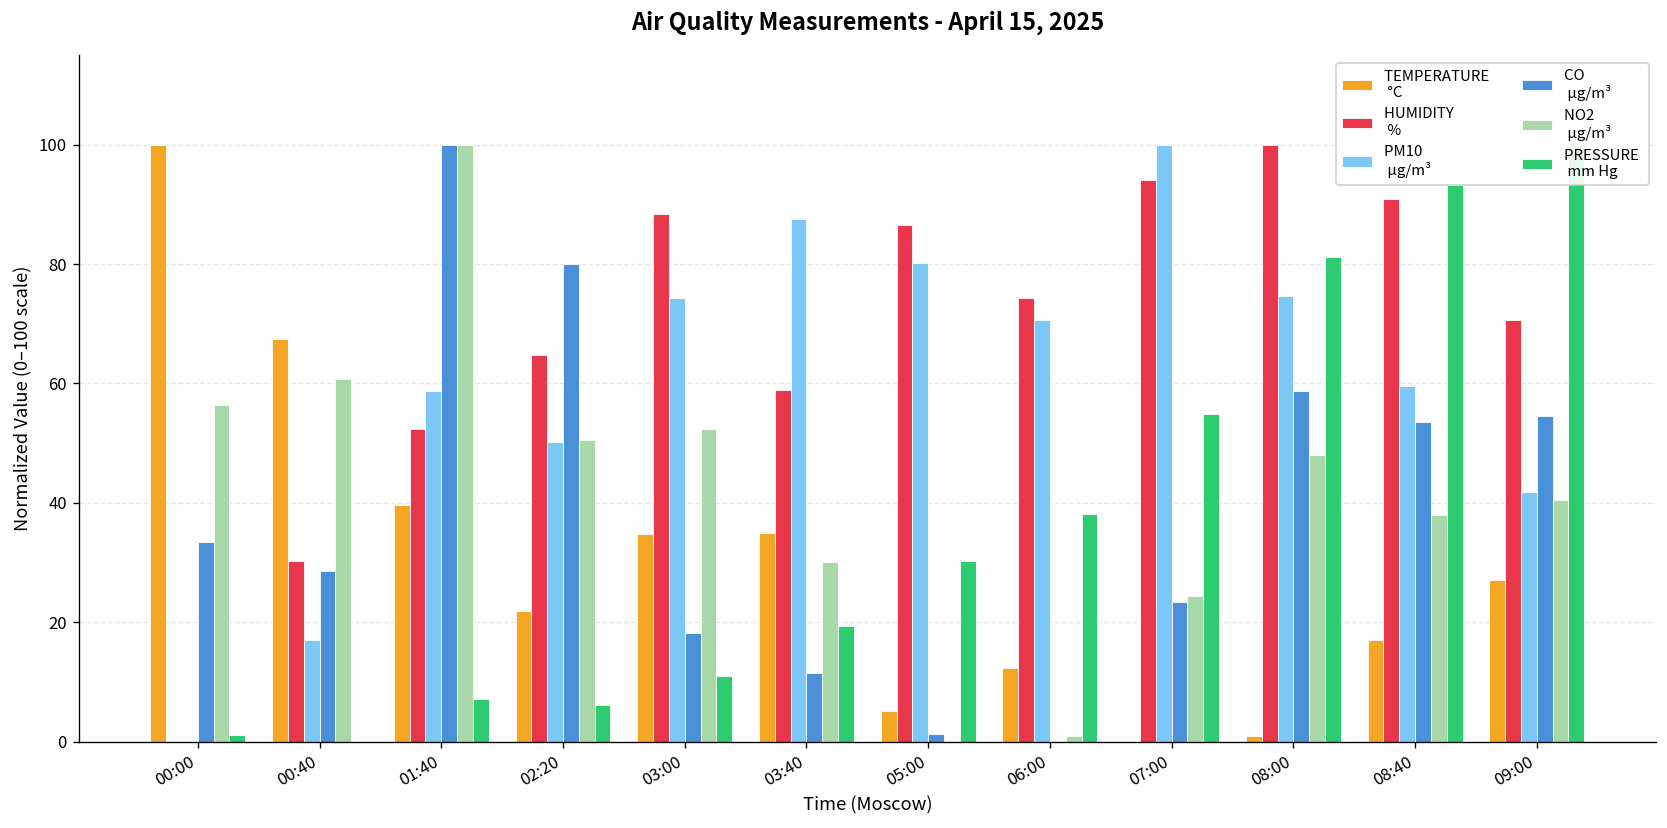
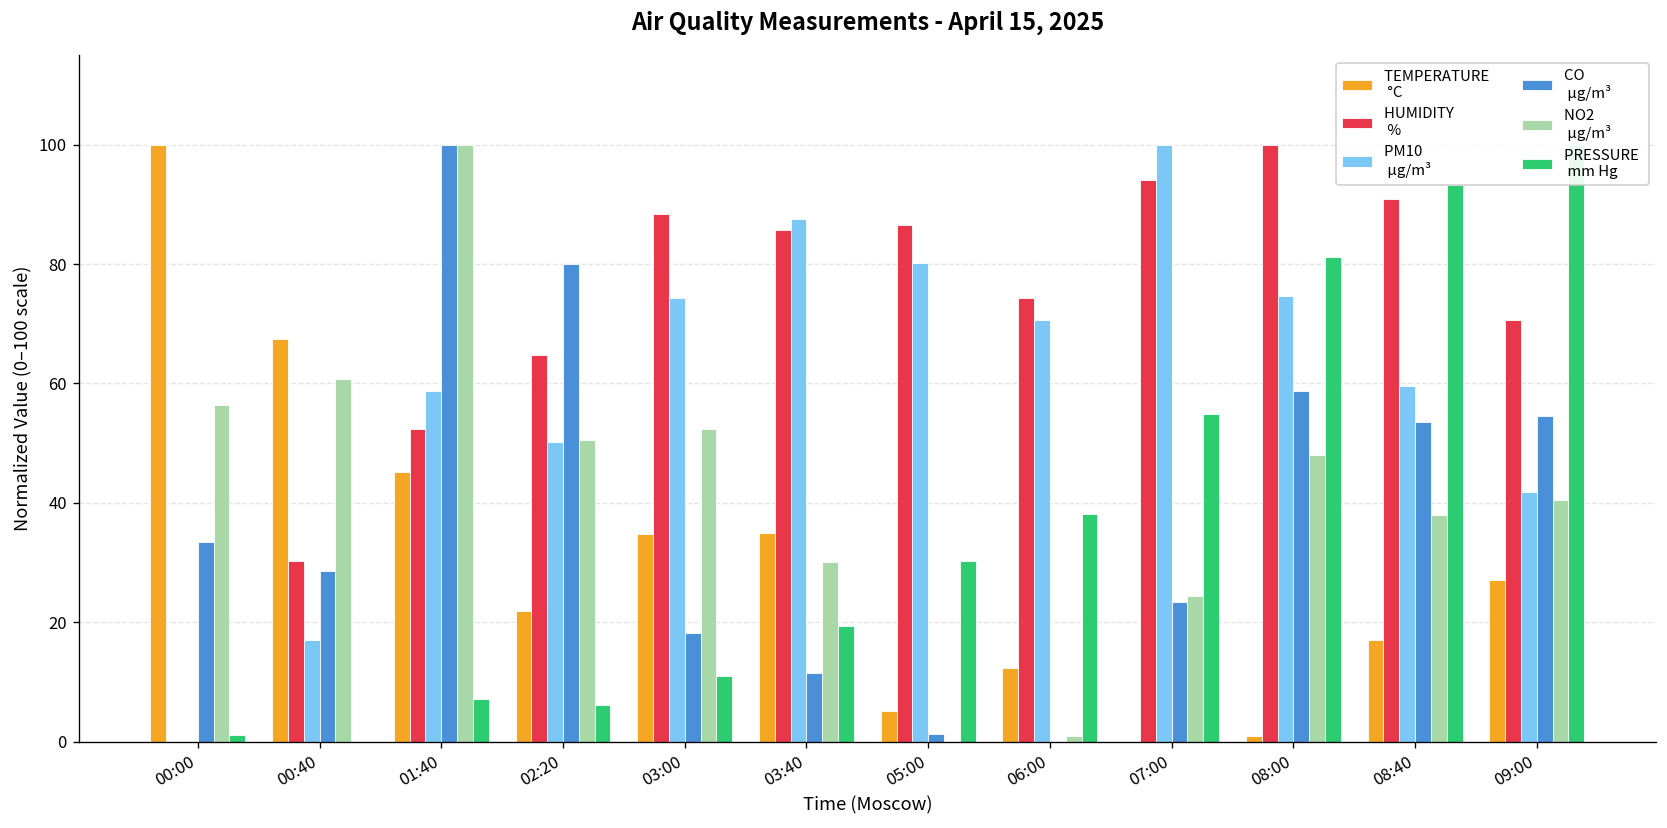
  {
    "TEMPERATURE °C": {
      "00:00": 100,
      "00:40": 67,
-     "01:40": 40,
+     "01:40": 45,
      "02:20": 22,
      "03:00": 35,
      "03:40": 35,
      "05:00": 5,
      "06:00": 12,
      "07:00": 0,
      "08:00": 1,
      "08:40": 17,
      "09:00": 27
    },
    "HUMIDITY %": {
      "00:00": 0,
      "00:40": 30,
      "01:40": 52,
      "02:20": 65,
      "03:00": 88,
-     "03:40": 59,
+     "03:40": 86,
      "05:00": 86,
      "06:00": 74,
      "07:00": 94,
      "08:00": 100,
      "08:40": 91,
      "09:00": 71
    },
    "PM10 µg/m³": {
      "00:00": 0,
      "00:40": 17,
      "01:40": 59,
      "02:20": 50,
      "03:00": 74,
      "03:40": 87,
      "05:00": 80,
      "06:00": 71,
      "07:00": 100,
      "08:00": 75,
      "08:40": 60,
      "09:00": 42
    },
    "CO µg/m³": {
      "00:00": 33,
      "00:40": 29,
      "01:40": 100,
      "02:20": 80,
      "03:00": 18,
      "03:40": 12,
      "05:00": 1,
      "06:00": 0,
      "07:00": 23,
      "08:00": 59,
      "08:40": 54,
      "09:00": 55
    },
    "NO2 µg/m³": {
      "00:00": 56,
      "00:40": 61,
      "01:40": 100,
      "02:20": 50,
      "03:00": 52,
      "03:40": 30,
      "05:00": 0,
      "06:00": 1,
      "07:00": 24,
      "08:00": 48,
      "08:40": 38,
      "09:00": 41
    },
    "PRESSURE mm Hg": {
      "00:00": 1,
      "00:40": 0,
      "01:40": 7,
      "02:20": 6,
      "03:00": 11,
      "03:40": 19,
      "05:00": 30,
      "06:00": 38,
      "07:00": 55,
      "08:00": 81
    }
  }
